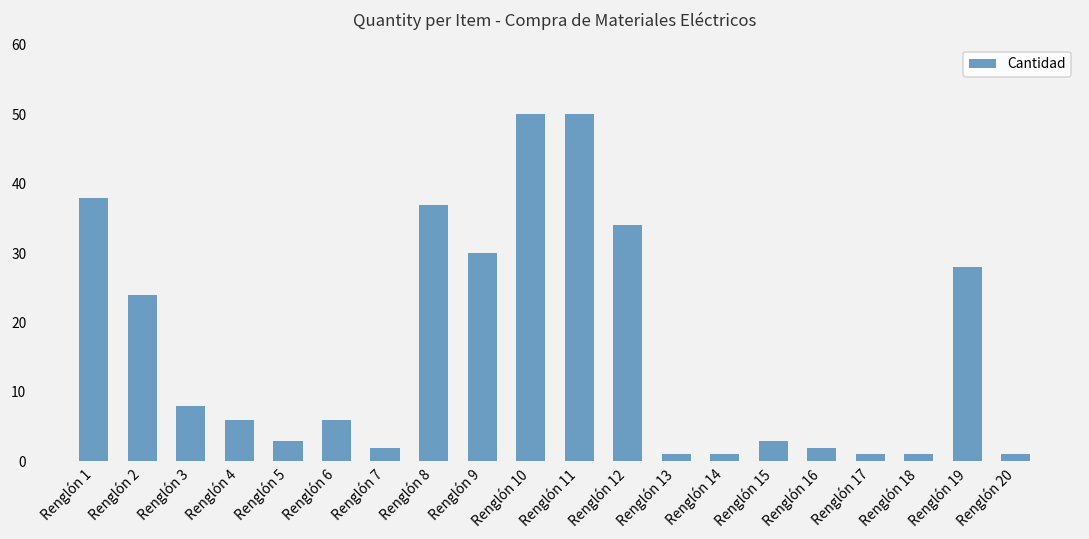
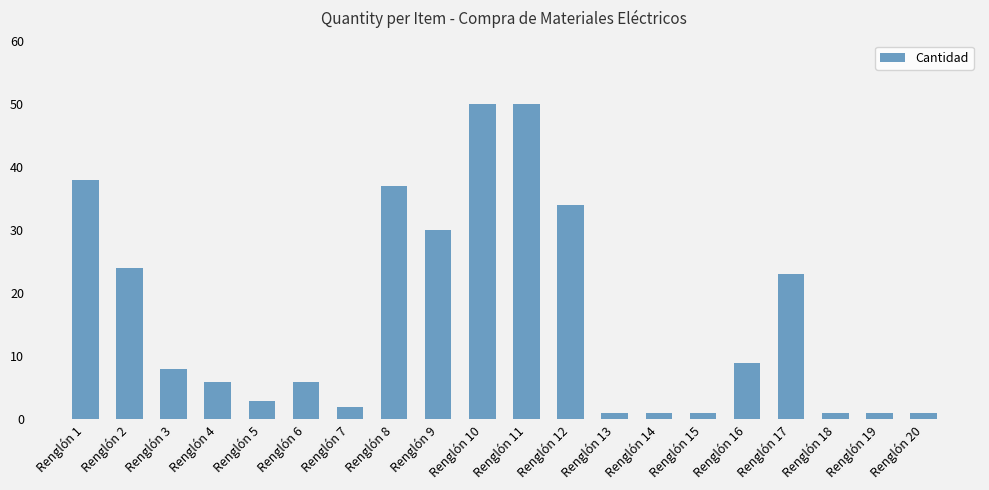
  {
    "Renglón 1": 38,
    "Renglón 2": 24,
    "Renglón 3": 8,
    "Renglón 4": 6,
    "Renglón 5": 3,
    "Renglón 6": 6,
    "Renglón 7": 2,
    "Renglón 8": 37,
    "Renglón 9": 30,
    "Renglón 10": 50,
    "Renglón 11": 50,
    "Renglón 12": 34,
    "Renglón 13": 1,
    "Renglón 14": 1,
-   "Renglón 15": 3,
-   "Renglón 16": 2,
-   "Renglón 17": 1,
+   "Renglón 15": 1,
+   "Renglón 16": 9,
+   "Renglón 17": 23,
    "Renglón 18": 1,
-   "Renglón 19": 28,
+   "Renglón 19": 1,
    "Renglón 20": 1
  }
